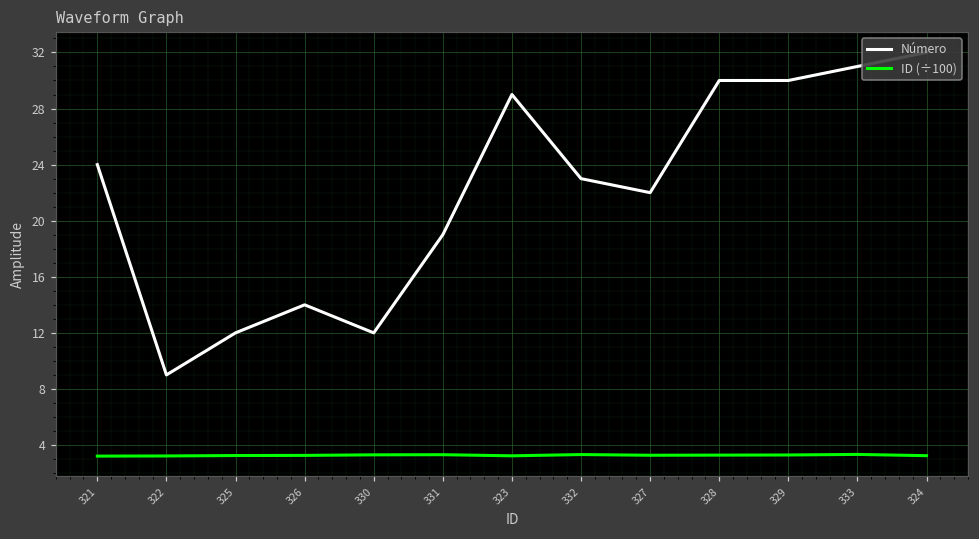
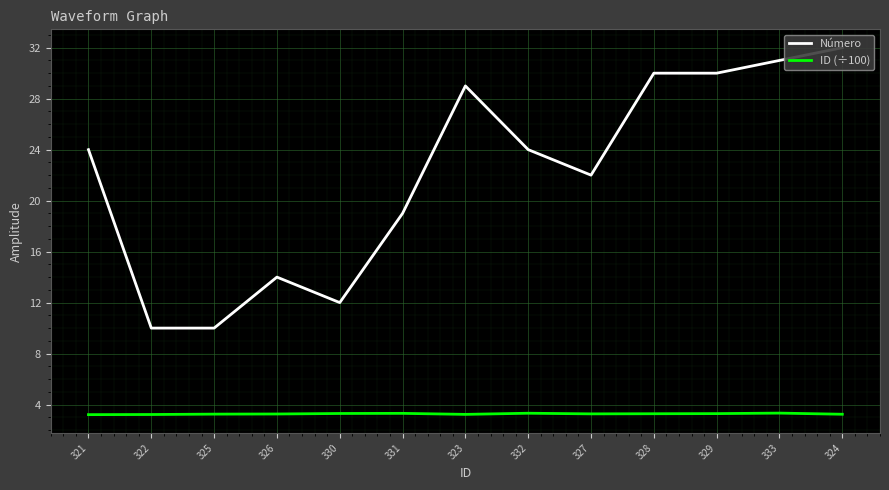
  {
    "Número": {
      "321": 24,
-     "322": 9,
-     "325": 12,
+     "322": 10,
+     "325": 10,
      "326": 14,
      "330": 12,
      "331": 19,
      "323": 29,
-     "332": 23,
+     "332": 24,
      "327": 22,
      "328": 30,
      "329": 30,
      "333": 31
    },
    "ID (÷100)": {
      "321": 3.2,
      "322": 3.2,
      "325": 3.3,
      "326": 3.3,
      "330": 3.3,
      "331": 3.3,
      "323": 3.2,
      "332": 3.3,
      "327": 3.3,
      "328": 3.3,
      "329": 3.3,
      "333": 3.3,
      "324": 3.2
    }
  }
